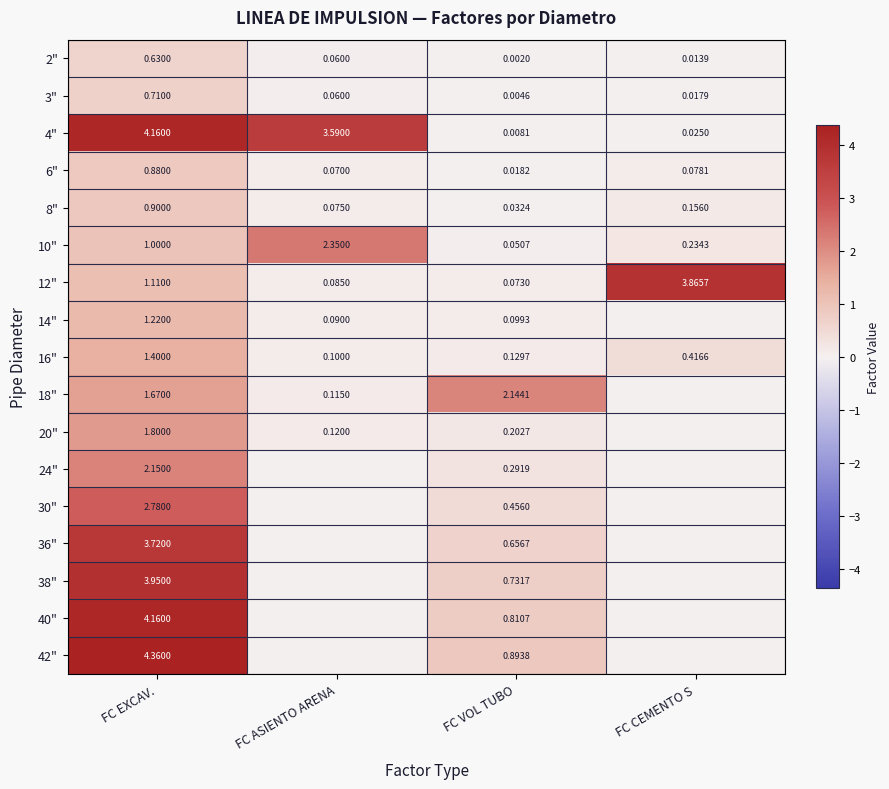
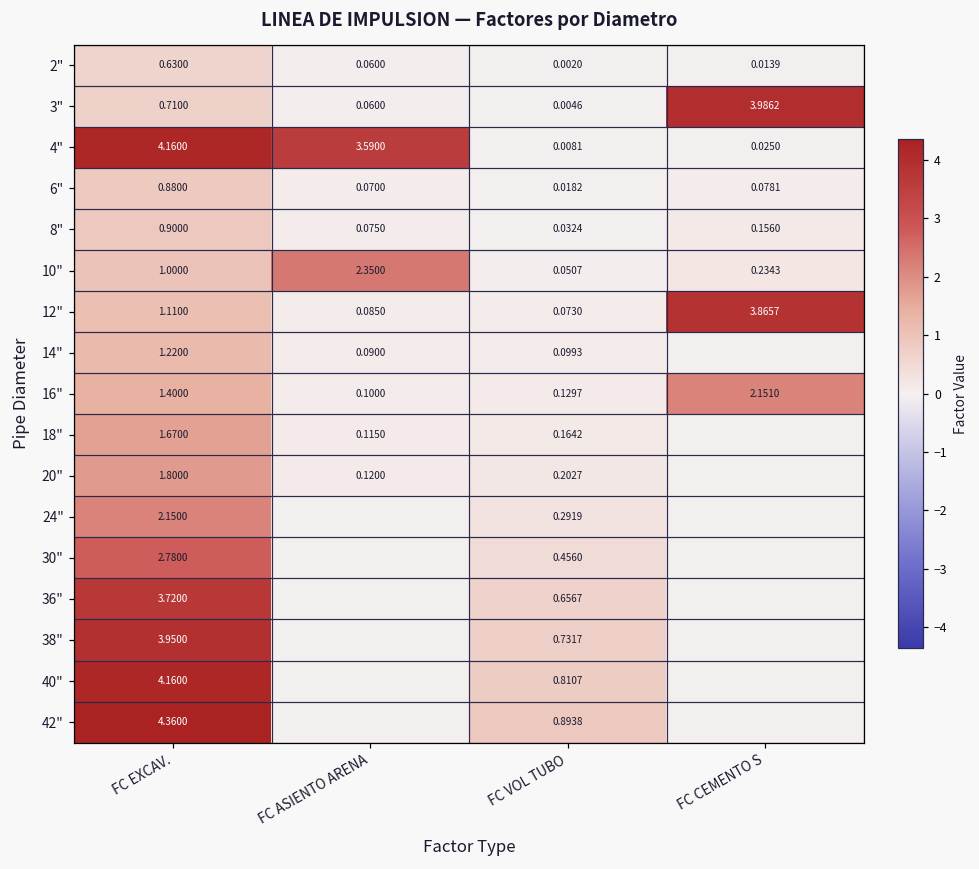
  {
    "2\"": {
      "FC EXCAV.": 0.6300,
      "FC ASIENTO ARENA": 0.0600,
      "FC VOL TUBO": 0.0020,
      "FC CEMENTO S": 0.0139
    },
    "3\"": {
      "FC EXCAV.": 0.7100,
      "FC ASIENTO ARENA": 0.0600,
      "FC VOL TUBO": 0.0046,
-     "FC CEMENTO S": 0.0179
+     "FC CEMENTO S": 3.9862
    },
    "4\"": {
      "FC EXCAV.": 4.1600,
      "FC ASIENTO ARENA": 3.5900,
      "FC VOL TUBO": 0.0081,
      "FC CEMENTO S": 0.0250
    },
    "6\"": {
      "FC EXCAV.": 0.8800,
      "FC ASIENTO ARENA": 0.0700,
      "FC VOL TUBO": 0.0182,
      "FC CEMENTO S": 0.0781
    },
    "8\"": {
      "FC EXCAV.": 0.9000,
      "FC ASIENTO ARENA": 0.0750,
      "FC VOL TUBO": 0.0324,
      "FC CEMENTO S": 0.1560
    },
    "10\"": {
      "FC EXCAV.": 1.0000,
      "FC ASIENTO ARENA": 2.3500,
      "FC VOL TUBO": 0.0507,
      "FC CEMENTO S": 0.2343
    },
    "12\"": {
      "FC EXCAV.": 1.1100,
      "FC ASIENTO ARENA": 0.0850,
      "FC VOL TUBO": 0.0730,
      "FC CEMENTO S": 3.8657
    },
    "14\"": {
      "FC EXCAV.": 1.2200,
      "FC ASIENTO ARENA": 0.0900,
      "FC VOL TUBO": 0.0993
    },
    "16\"": {
      "FC EXCAV.": 1.4000,
      "FC ASIENTO ARENA": 0.1000,
      "FC VOL TUBO": 0.1297,
-     "FC CEMENTO S": 0.4166
+     "FC CEMENTO S": 2.1510
    },
    "18\"": {
      "FC EXCAV.": 1.6700,
      "FC ASIENTO ARENA": 0.1150,
-     "FC VOL TUBO": 2.1441
+     "FC VOL TUBO": 0.1642
    },
    "20\"": {
      "FC EXCAV.": 1.8000,
      "FC ASIENTO ARENA": 0.1200,
      "FC VOL TUBO": 0.2027
    },
    "24\"": {
      "FC EXCAV.": 2.1500,
      "FC VOL TUBO": 0.2919
    },
    "30\"": {
      "FC EXCAV.": 2.7800,
      "FC VOL TUBO": 0.4560
    },
    "36\"": {
      "FC EXCAV.": 3.7200,
      "FC VOL TUBO": 0.6567
    },
    "38\"": {
      "FC EXCAV.": 3.9500,
      "FC VOL TUBO": 0.7317
    },
    "40\"": {
      "FC EXCAV.": 4.1600,
      "FC VOL TUBO": 0.8107
    },
    "42\"": {
      "FC EXCAV.": 4.3600,
      "FC VOL TUBO": 0.8938
    }
  }
